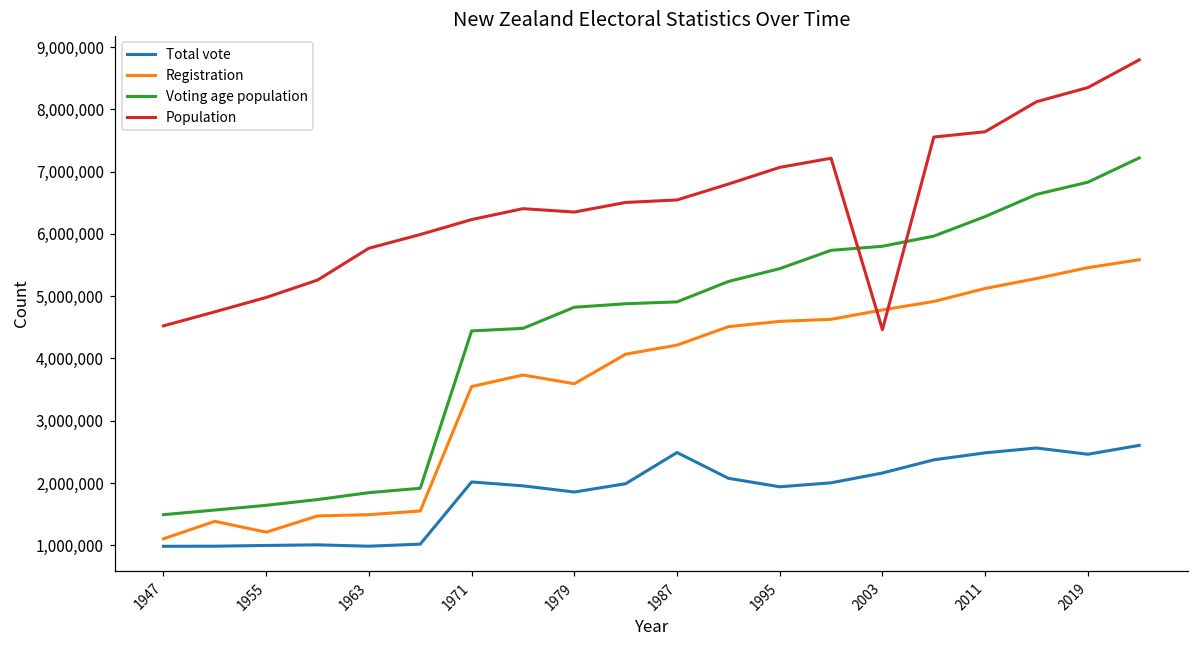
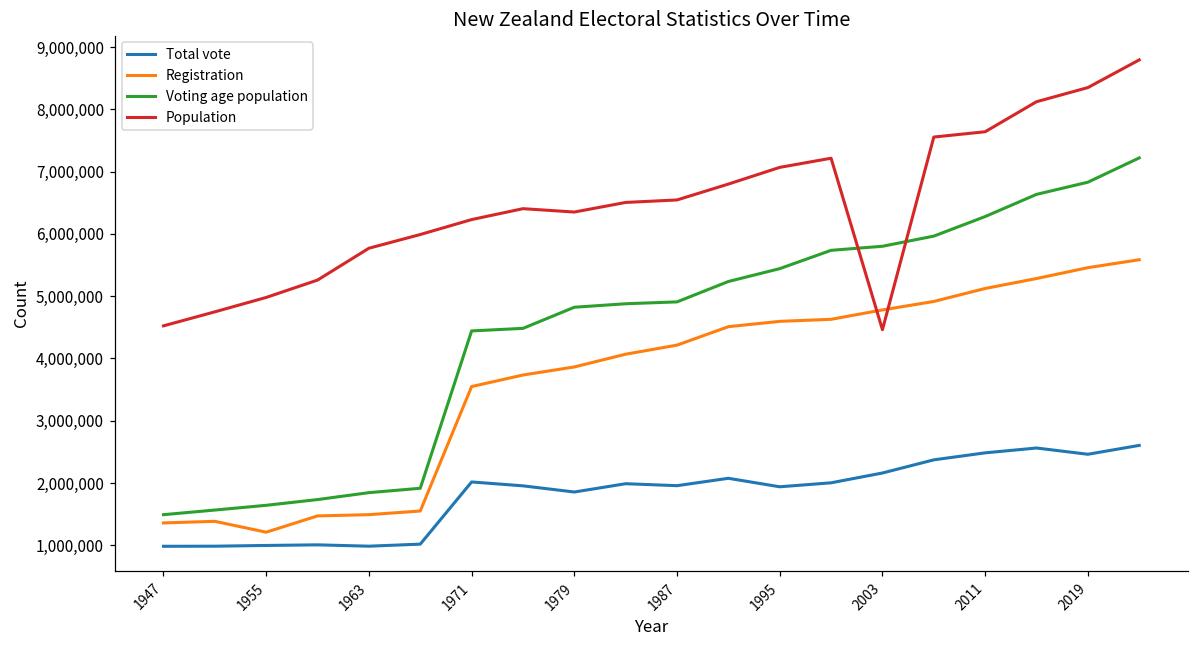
  {
    "Total vote": {
      "1947": "1,000,000",
      "1955": "1,000,000",
      "1963": "1,000,000",
      "1971": "2,000,000",
      "1979": "1,900,000",
-     "1987": "2,500,000",
+     "1987": "2,000,000",
      "1995": "1,900,000",
      "2003": "2,200,000",
      "2011": "2,500,000",
      "2019": "2,500,000"
    },
    "Registration": {
-     "1947": "1,100,000",
+     "1947": "1,400,000",
      "1955": "1,200,000",
      "1963": "1,500,000",
      "1971": "3,500,000",
-     "1979": "3,600,000",
+     "1979": "3,900,000",
      "1987": "4,200,000",
      "1995": "4,600,000",
      "2003": "4,800,000",
      "2011": "5,100,000",
      "2019": "5,500,000"
    },
    "Voting age population": {
      "1947": "1,500,000",
      "1955": "1,600,000",
      "1963": "1,800,000",
      "1971": "4,400,000",
      "1979": "4,800,000",
      "1987": "4,900,000",
      "1995": "5,400,000",
      "2003": "5,800,000",
      "2011": "6,300,000",
      "2019": "6,800,000"
    },
    "Population": {
      "1947": "4,500,000",
      "1955": "5,000,000",
      "1963": "5,800,000",
      "1971": "6,200,000",
      "1979": "6,400,000",
      "1987": "6,500,000",
      "1995": "7,100,000",
      "2003": "4,500,000",
      "2011": "7,600,000",
      "2019": "8,300,000"
    }
  }
